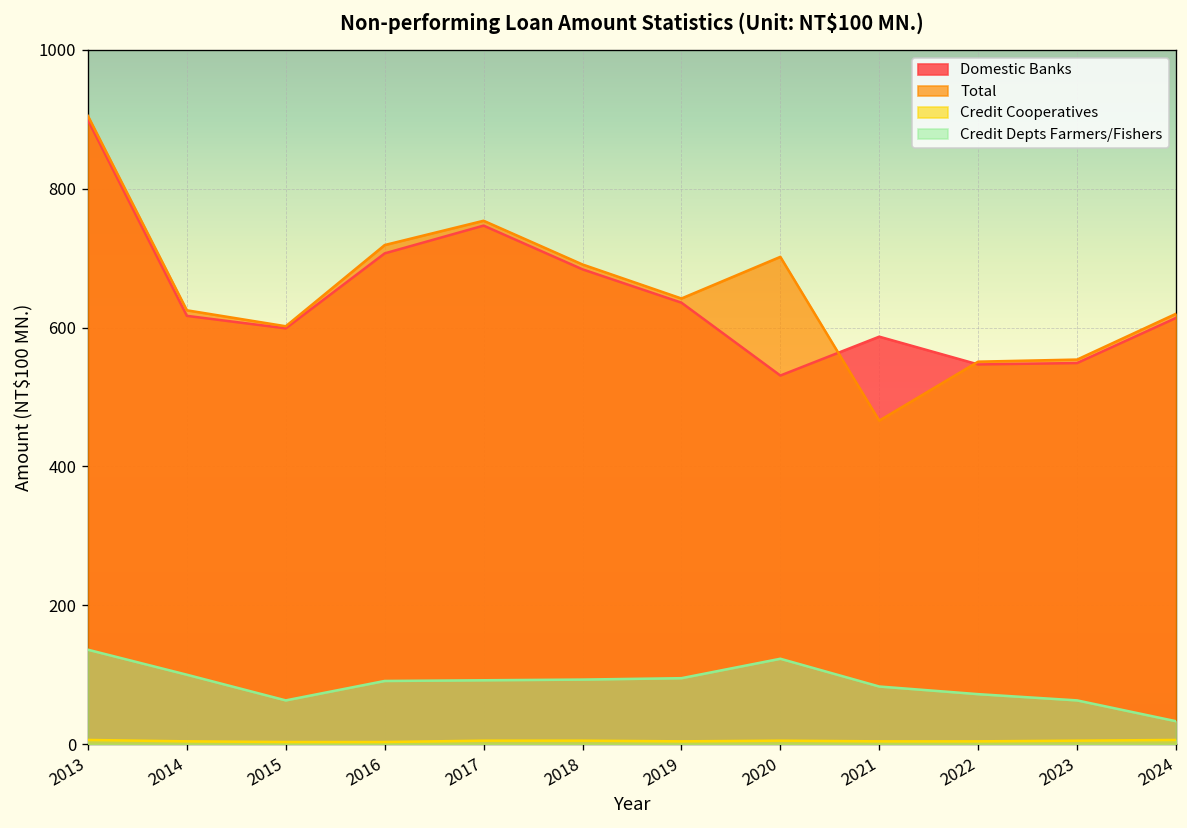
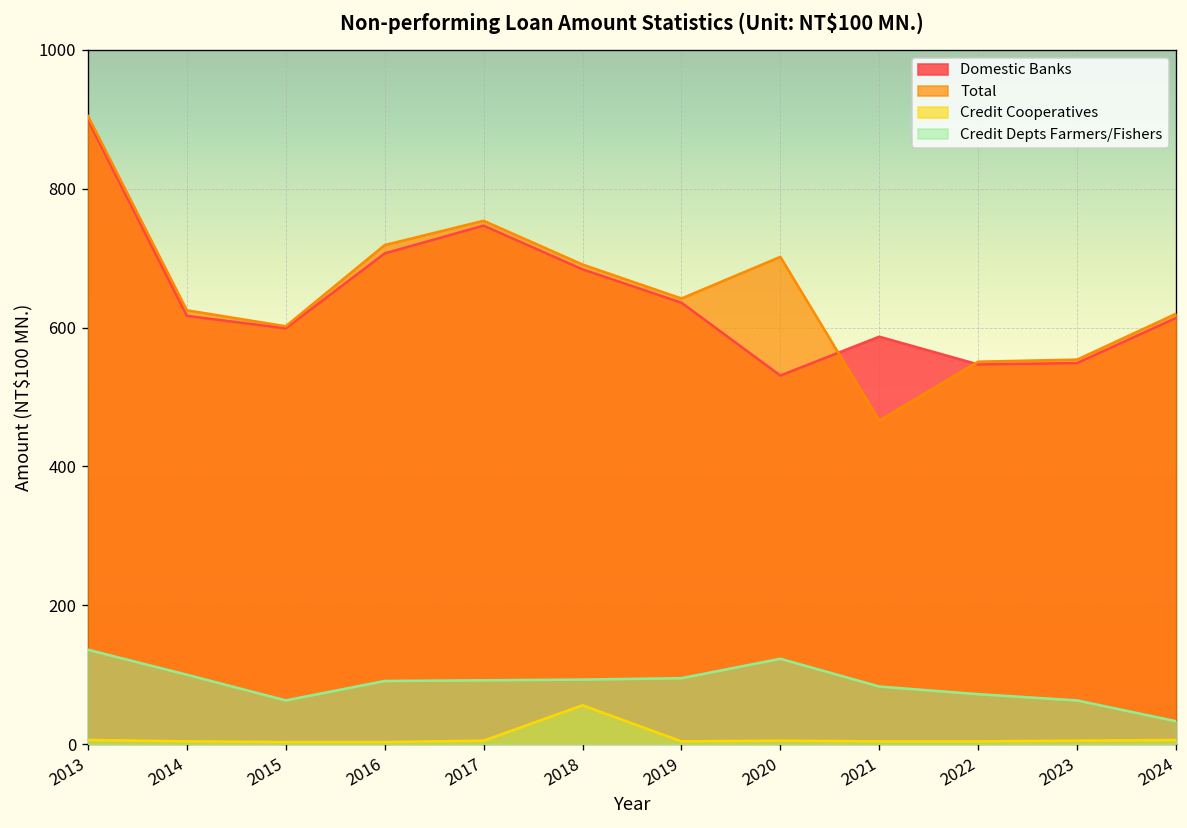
  {
    "Domestic Banks": {
      "2013": 900,
      "2014": 620,
      "2016": 710,
      "2017": 750,
      "2018": 680,
      "2019": 640,
      "2020": 530,
      "2021": 590,
      "2023": 550,
      "2024": 610
    },
    "Total": {
      "2013": 910,
      "2014": 630,
      "2016": 720,
      "2017": 750,
      "2018": 690,
      "2019": 640,
      "2020": 700,
      "2021": 470,
      "2023": 550,
      "2024": 620
    },
    "Credit Cooperatives": {
      "2013": 10,
      "2014": 0,
      "2015": 0,
      "2016": 0,
      "2017": 10,
-     "2018": 10,
+     "2018": 60,
      "2019": 0,
      "2020": 10,
      "2021": 0,
      "2022": 0,
      "2023": 10,
      "2024": 10
    },
    "Credit Depts Farmers/Fishers": {
      "2013": 140,
      "2014": 100,
      "2015": 60,
      "2016": 90,
      "2017": 90,
      "2018": 90,
      "2019": 100,
      "2020": 120,
      "2021": 80,
      "2022": 70,
      "2023": 60,
      "2024": 30
    }
  }
